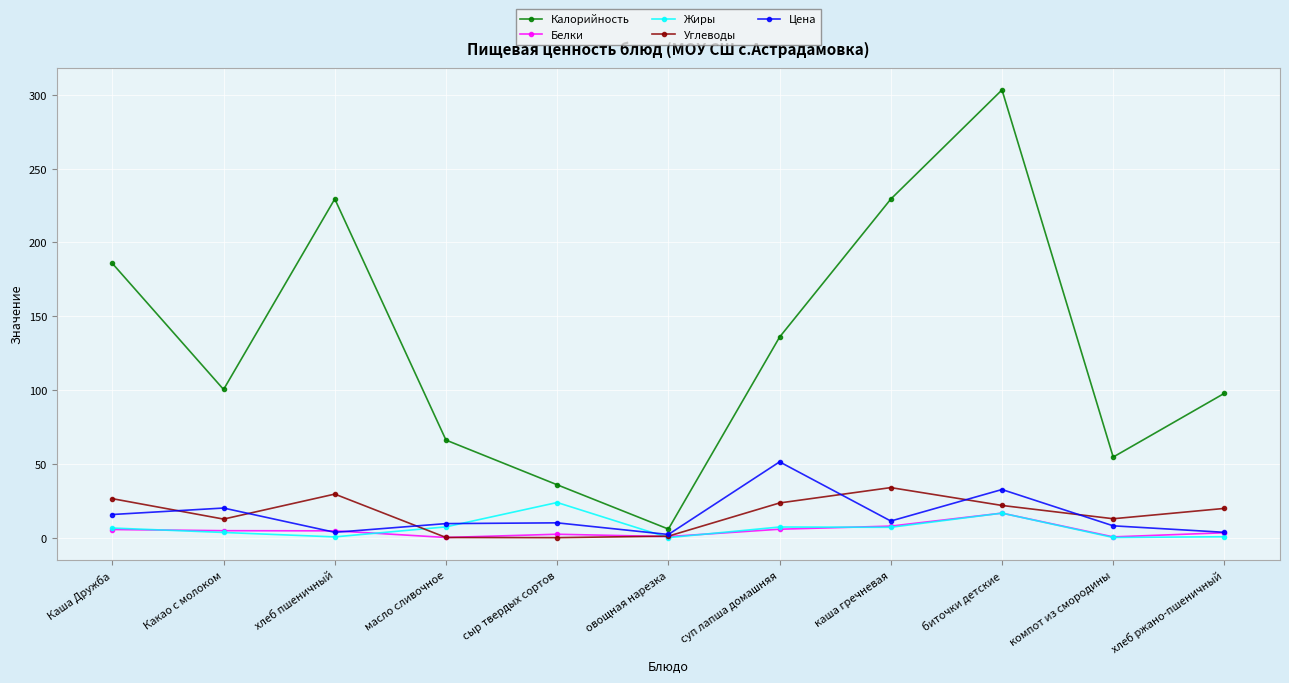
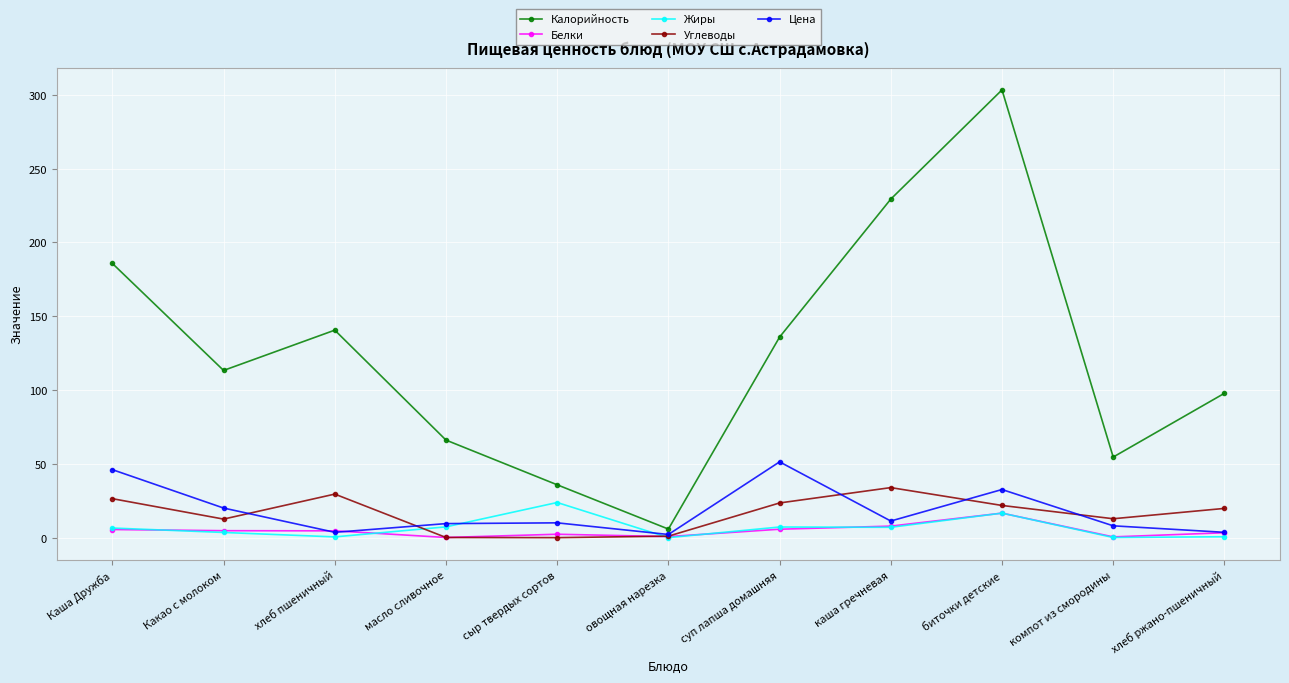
  {
    "Калорийность": {
      "Каша Дружба": 186,
-     "Какао с молоком": 100,
-     "хлеб пшеничный": 230,
+     "Какао с молоком": 113,
+     "хлеб пшеничный": 141,
      "масло сливочное": 66,
      "сыр твердых сортов": 36,
      "овощная нарезка": 6,
      "суп лапша домашняя": 136,
      "каша гречневая": 229,
      "биточки детские": 303,
      "компот из смородины": 55,
      "хлеб ржано-пшеничный": 98
    },
    "Белки": {
      "сыр твердых сортов": 2
    },
    "Жиры": {
      "хлеб пшеничный": 1,
      "масло сливочное": 7,
      "сыр твердых сортов": 24,
      "хлеб ржано-пшеничный": 1
    },
    "Углеводы": {
      "Каша Дружба": 26,
      "Какао с молоком": 13,
      "хлеб пшеничный": 30,
      "сыр твердых сортов": 0,
      "суп лапша домашняя": 24,
      "каша гречневая": 34,
      "биточки детские": 22,
      "компот из смородины": 13,
      "хлеб ржано-пшеничный": 20
    },
    "Цена": {
-     "Каша Дружба": 16,
+     "Каша Дружба": 46,
      "Какао с молоком": 20,
      "масло сливочное": 10,
      "сыр твердых сортов": 10,
      "суп лапша домашняя": 51,
      "каша гречневая": 11,
      "биточки детские": 33,
      "компот из смородины": 8
    }
  }
